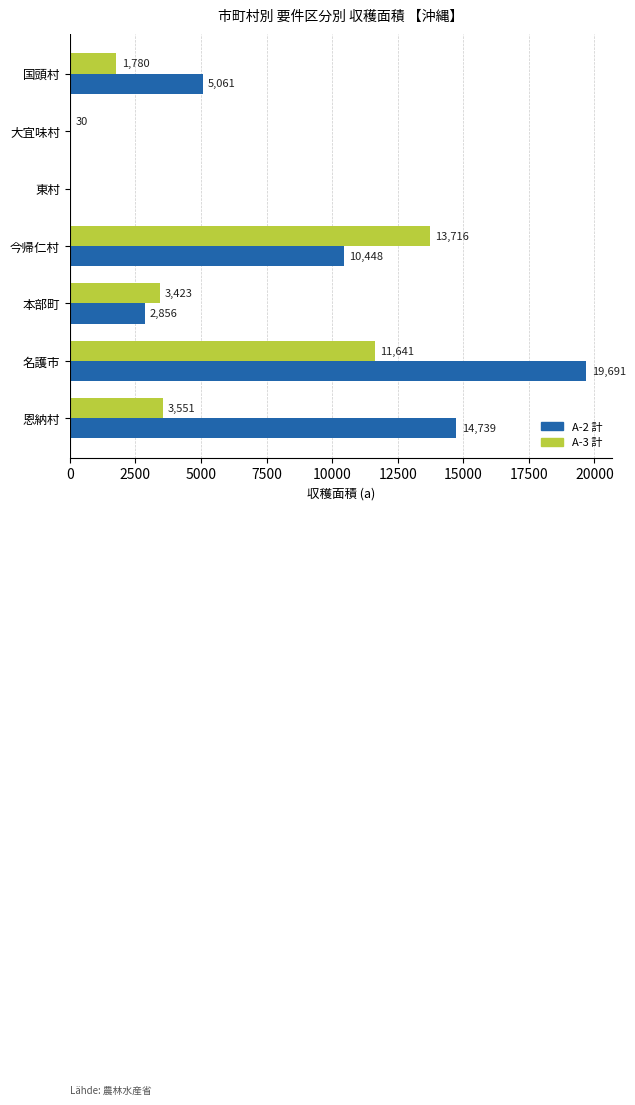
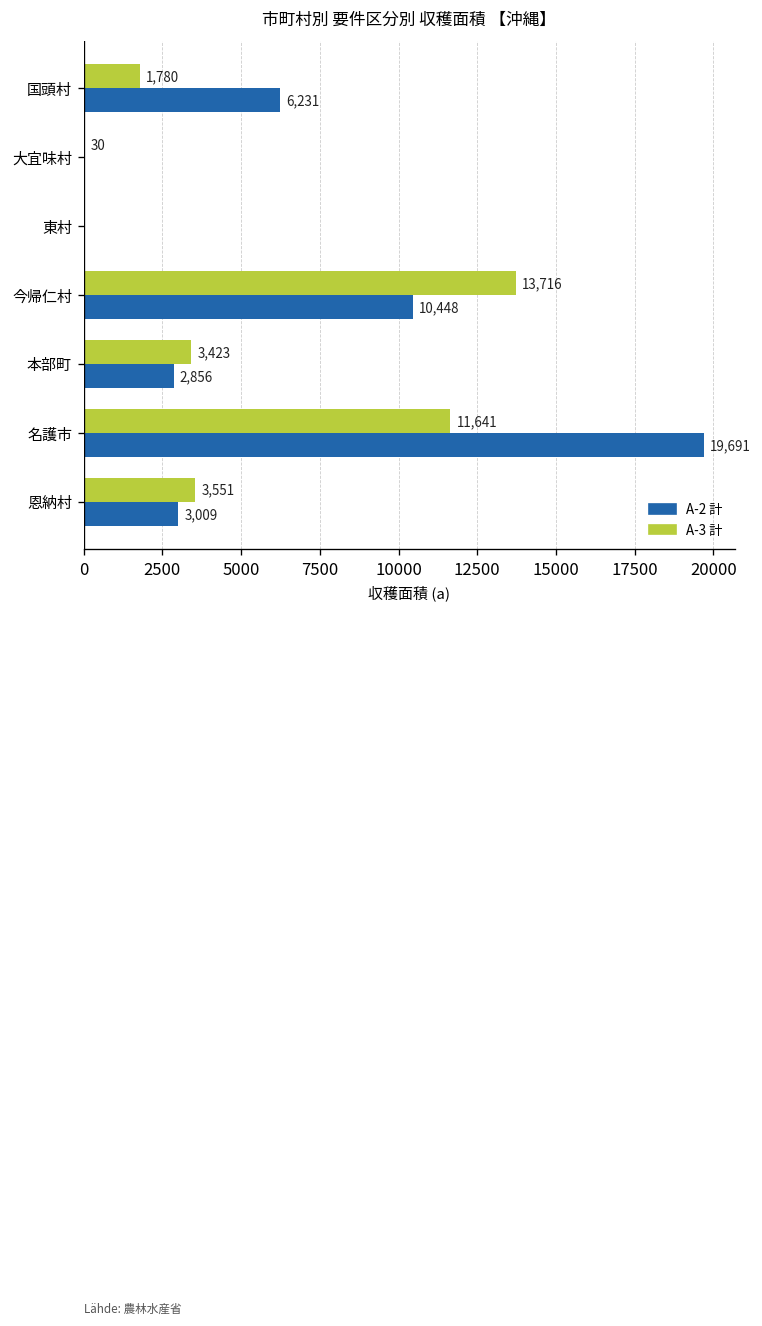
  {
    "A-2 計": {
-     "国頭村": "5,061",
+     "国頭村": "6,231",
      "今帰仁村": "10,448",
      "本部町": "2,856",
      "名護市": "19,691",
-     "恩納村": "14,739"
+     "恩納村": "3,009"
    },
    "A-3 計": {
      "国頭村": "1,780",
      "大宜味村": "30",
      "今帰仁村": "13,716",
      "本部町": "3,423",
      "名護市": "11,641",
      "恩納村": "3,551"
    }
  }
